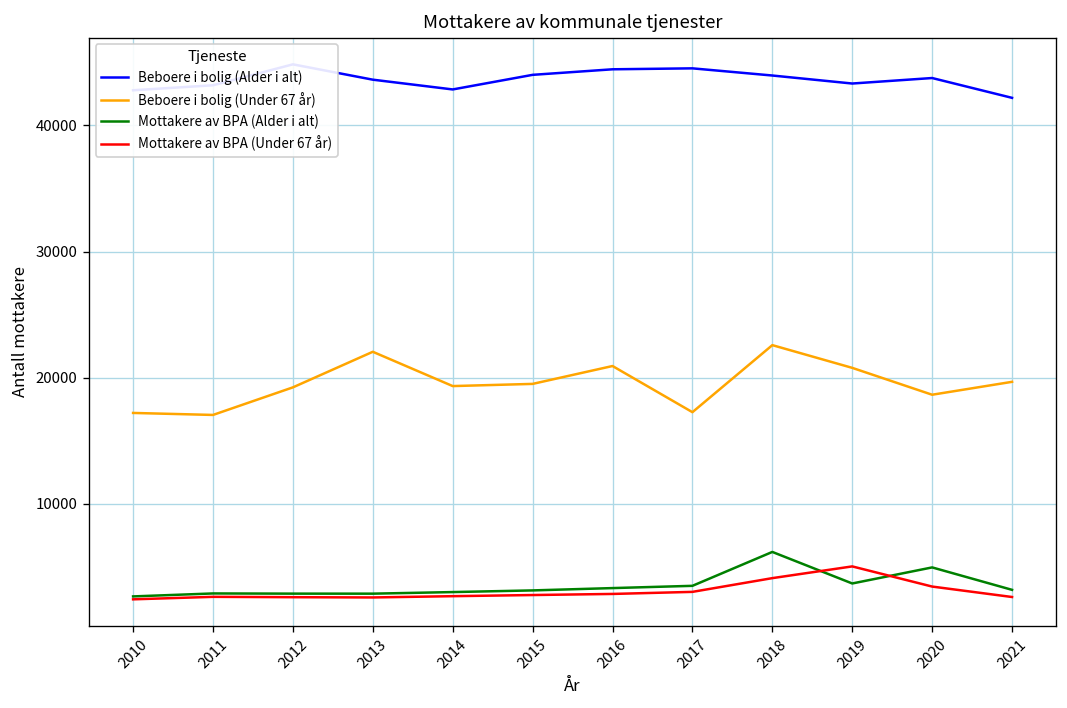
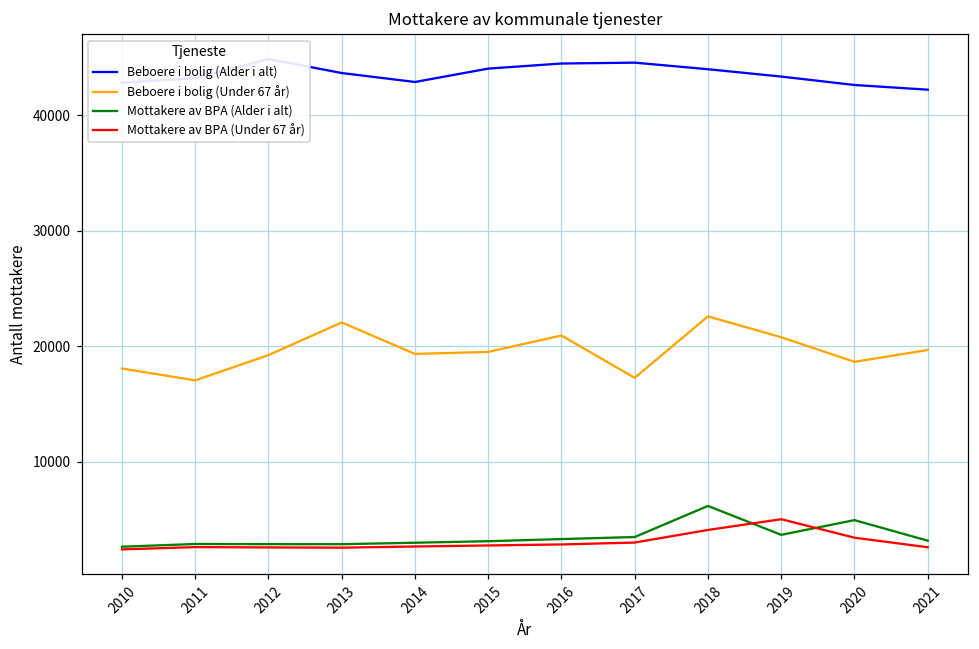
  {
    "Beboere i bolig (Alder i alt)": {
      "2013": 43600,
      "2014": 42900,
      "2015": 44000,
      "2016": 44500,
      "2017": 44500,
      "2018": 44000,
      "2019": 43300,
-     "2020": 43800,
+     "2020": 42600,
      "2021": 42200
    },
    "Beboere i bolig (Under 67 år)": {
-     "2010": 17200,
+     "2010": 18100,
      "2011": 17100,
      "2012": 19200,
      "2013": 22100,
      "2014": 19300,
      "2015": 19500,
      "2016": 20900,
      "2017": 17300,
      "2018": 22600,
      "2019": 20800,
      "2020": 18700,
      "2021": 19700
    },
    "Mottakere av BPA (Alder i alt)": {
      "2011": 2900,
      "2012": 2900,
      "2013": 2900,
      "2014": 3000,
      "2015": 3100,
      "2016": 3300,
      "2017": 3500,
      "2018": 6200,
      "2019": 3700,
      "2020": 5000,
      "2021": 3200
    },
    "Mottakere av BPA (Under 67 år)": {
      "2011": 2600,
      "2012": 2600,
      "2013": 2600,
      "2014": 2700,
      "2015": 2800,
      "2016": 2900,
      "2017": 3000,
      "2018": 4100,
      "2019": 5000,
      "2020": 3500,
      "2021": 2600
    }
  }
